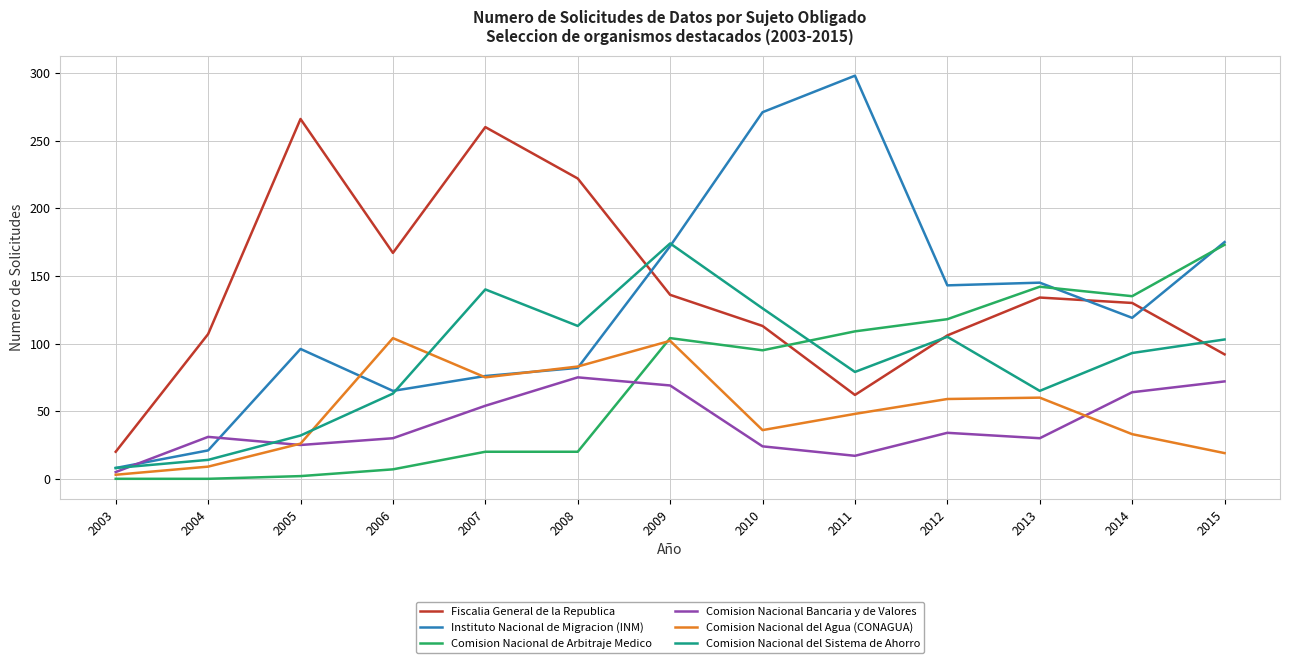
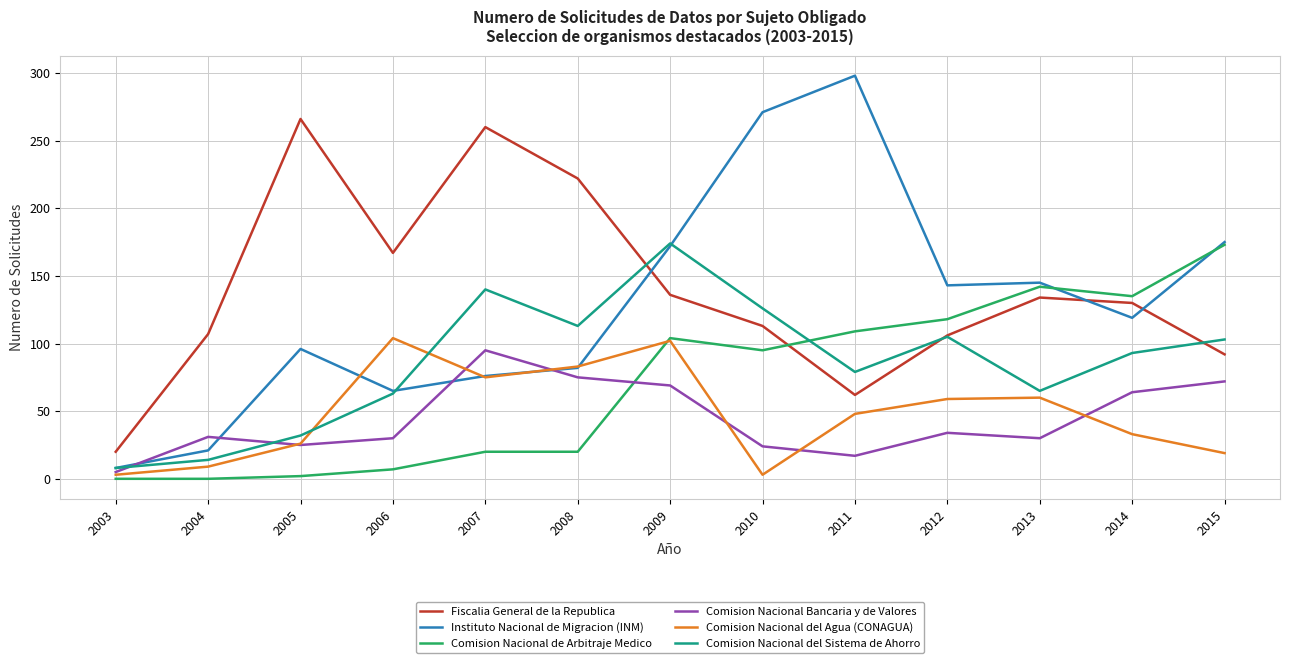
  {
    "Fiscalia General de la Republica": {
      "2003": 20,
      "2004": 107,
      "2005": 266,
      "2006": 167,
      "2007": 260,
      "2008": 222,
      "2009": 136,
      "2010": 113,
      "2011": 62,
      "2013": 134,
      "2014": 130,
      "2015": 92
    },
    "Instituto Nacional de Migracion (INM)": {
      "2004": 21,
      "2005": 96,
      "2006": 65,
      "2009": 172,
      "2010": 271,
      "2011": 298,
      "2012": 143,
      "2013": 145,
      "2014": 119,
      "2015": 175
    },
    "Comision Nacional Bancaria y de Valores": {
      "2003": 5,
      "2004": 31,
      "2006": 30,
-     "2007": 54,
+     "2007": 95,
      "2008": 75,
      "2009": 69,
      "2010": 24,
      "2011": 17,
      "2012": 34,
      "2013": 30,
      "2014": 64,
      "2015": 72
    },
    "Comision Nacional del Agua (CONAGUA)": {
      "2003": 3,
      "2004": 9,
      "2006": 104,
      "2009": 102,
-     "2010": 36,
+     "2010": 3,
      "2011": 48,
      "2012": 59,
      "2013": 60,
      "2014": 33,
      "2015": 19
    }
  }
